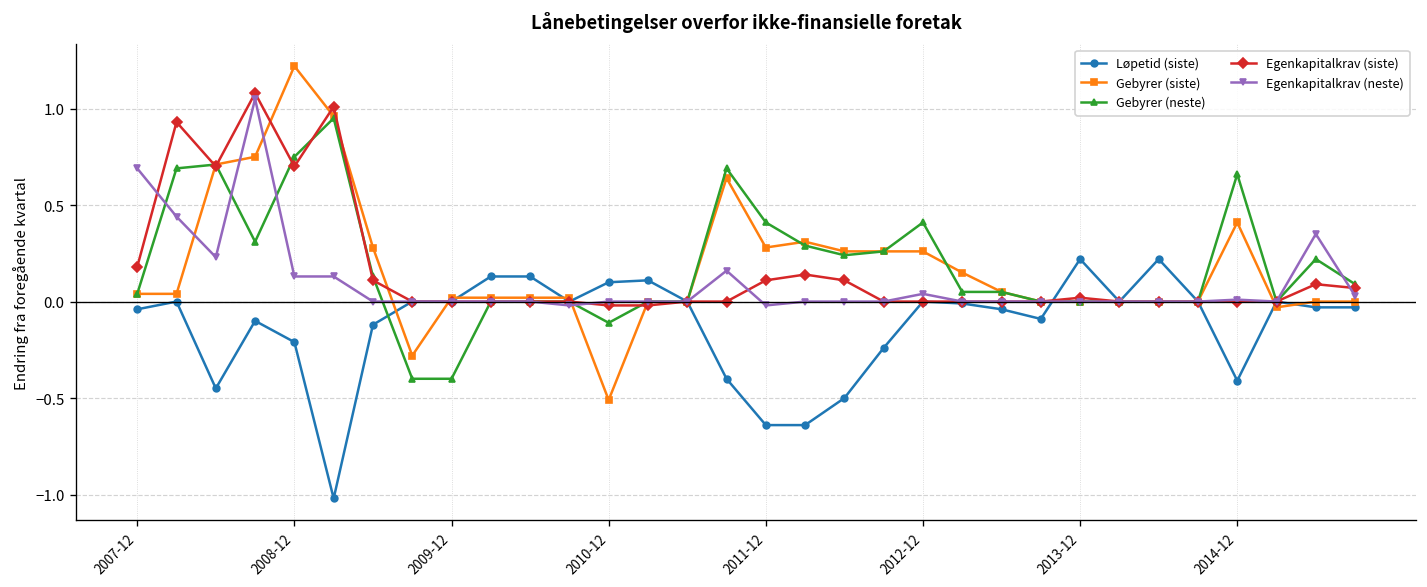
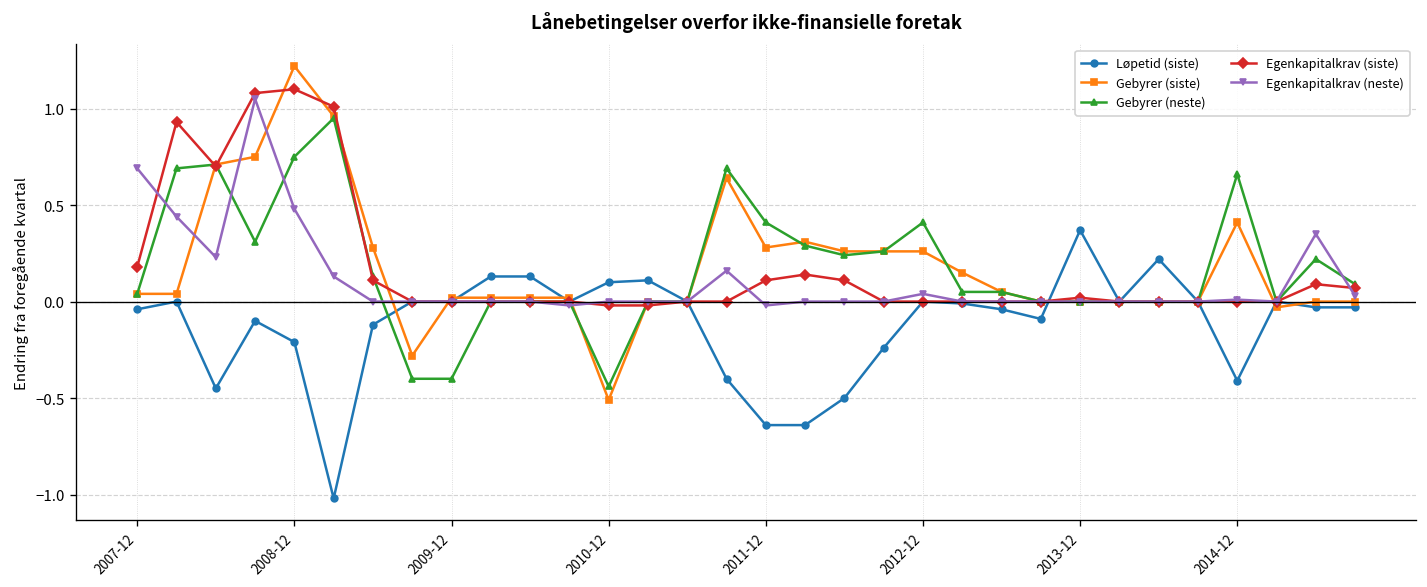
  {
    "Løpetid (siste)": {
      "2007-12": -0.04,
      "2008-12": -0.21,
      "2010-12": 0.10,
      "2011-12": -0.64,
-     "2013-12": 0.22,
+     "2013-12": 0.37,
      "2014-12": -0.41
    },
    "Gebyrer (siste)": {
      "2008-12": 1.22,
      "2009-12": 0.02,
      "2010-12": -0.51,
      "2011-12": 0.28,
      "2012-12": 0.26,
      "2014-12": 0.41
    },
    "Gebyrer (neste)": {
      "2008-12": 0.75,
      "2009-12": -0.40,
-     "2010-12": -0.11,
+     "2010-12": -0.44,
      "2011-12": 0.41,
      "2012-12": 0.41,
      "2014-12": 0.66
    },
    "Egenkapitalkrav (siste)": {
      "2007-12": 0.18,
-     "2008-12": 0.7,
+     "2008-12": 1.1,
      "2010-12": -0.02,
      "2011-12": 0.1,
      "2013-12": 0.02
    },
    "Egenkapitalkrav (neste)": {
      "2007-12": 0.69,
-     "2008-12": 0.13,
+     "2008-12": 0.48,
      "2010-12": 0.00,
      "2011-12": -0.02,
      "2012-12": 0.04
    }
  }
